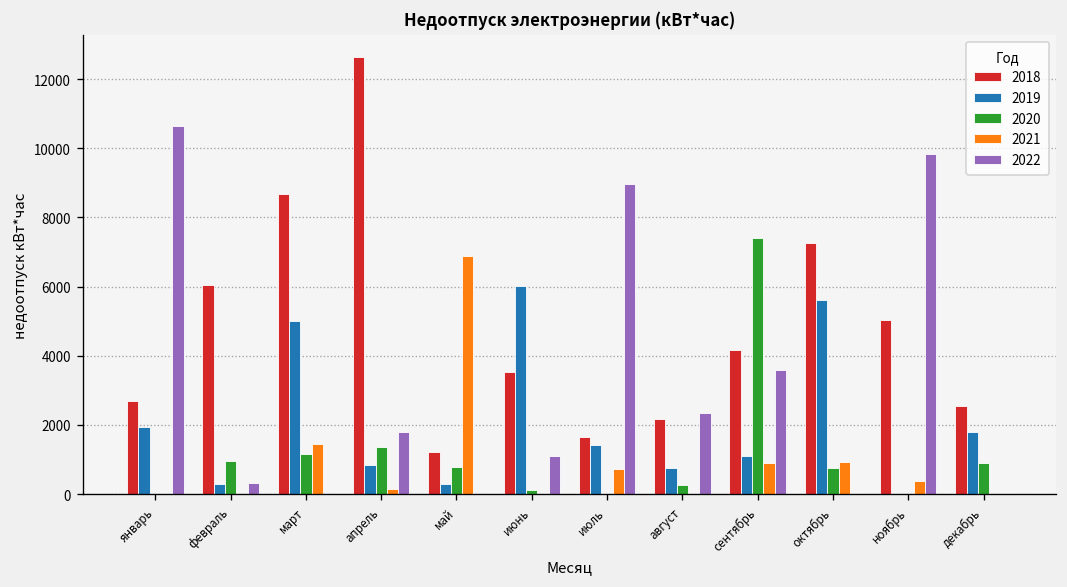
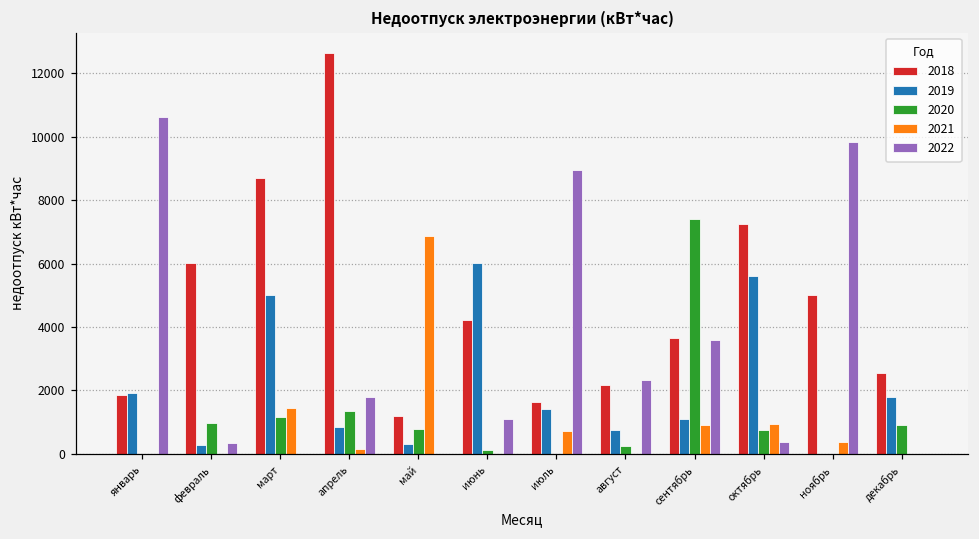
  {
    "2018": {
-     "январь": 2700,
+     "январь": 1900,
      "февраль": 6000,
      "март": 8700,
      "апрель": 12600,
      "май": 1200,
-     "июнь": 3500,
+     "июнь": 4200,
      "июль": 1600,
      "август": 2200,
-     "сентябрь": 4200,
+     "сентябрь": 3600,
      "октябрь": 7300,
      "ноябрь": 5000,
      "декабрь": 2600
    },
    "2019": {
      "январь": 1900,
      "февраль": 300,
      "март": 5000,
      "апрель": 800,
      "май": 300,
      "июнь": 6000,
      "июль": 1400,
      "август": 800,
      "сентябрь": 1100,
      "октябрь": 5600,
      "ноябрь": 0,
      "декабрь": 1800
    },
    "2020": {
      "январь": 0,
      "февраль": 1000,
      "март": 1200,
      "апрель": 1400,
      "май": 800,
      "июнь": 100,
      "июль": 0,
      "август": 300,
      "сентябрь": 7400,
      "октябрь": 800,
      "ноябрь": 0,
      "декабрь": 900
    },
    "2021": {
      "январь": 0,
      "март": 1400,
      "апрель": 200,
      "май": 6900,
      "июнь": 0,
      "июль": 700,
      "август": 0,
      "сентябрь": 900,
      "октябрь": 900,
      "ноябрь": 400,
      "декабрь": 0
    },
    "2022": {
      "январь": 10600,
      "февраль": 300,
      "март": 0,
      "апрель": 1800,
      "май": 0,
      "июнь": 1100,
      "июль": 9000,
      "август": 2300,
      "сентябрь": 3600,
-     "октябрь": 0,
+     "октябрь": 400,
      "ноябрь": 9800,
      "декабрь": 0
    }
  }
